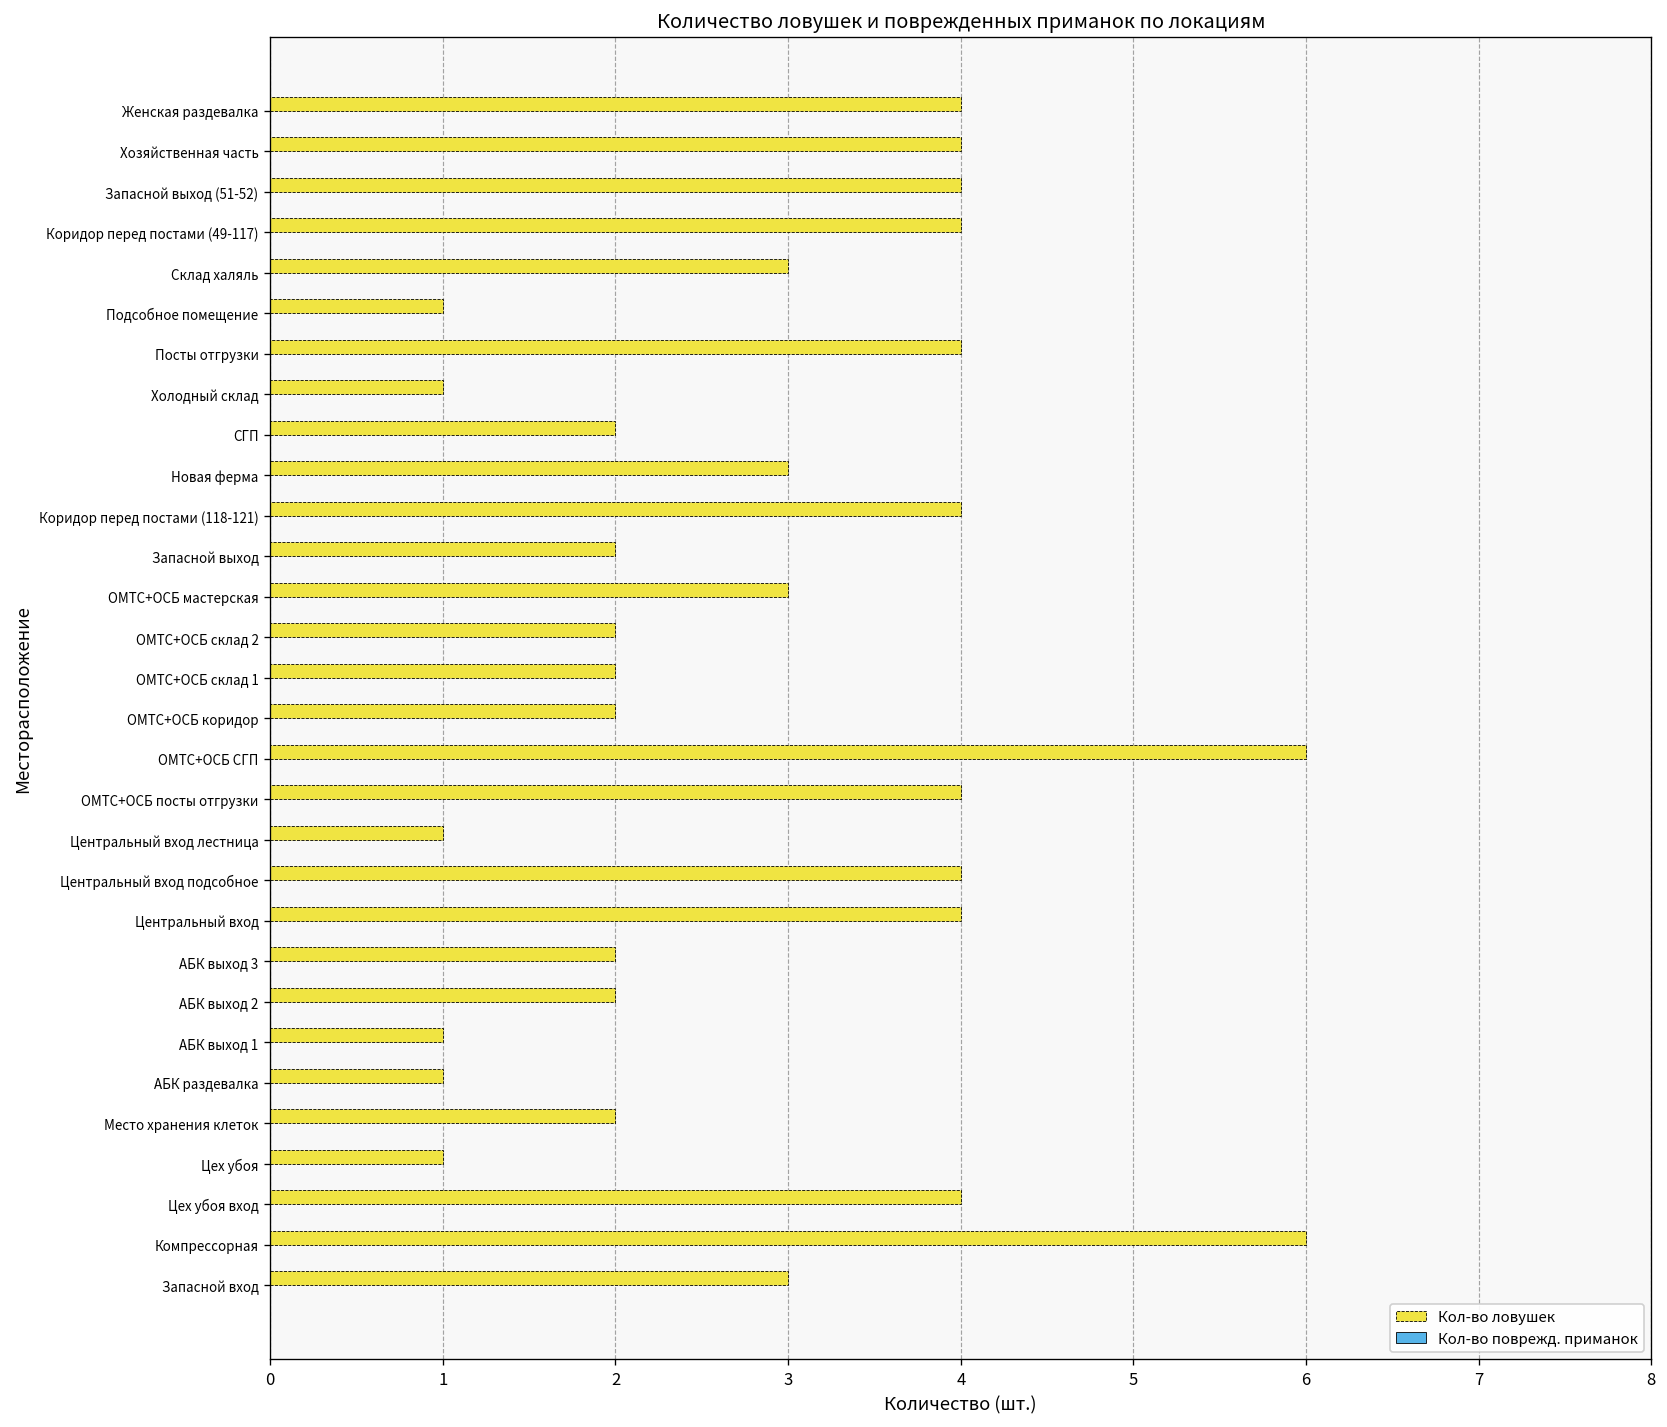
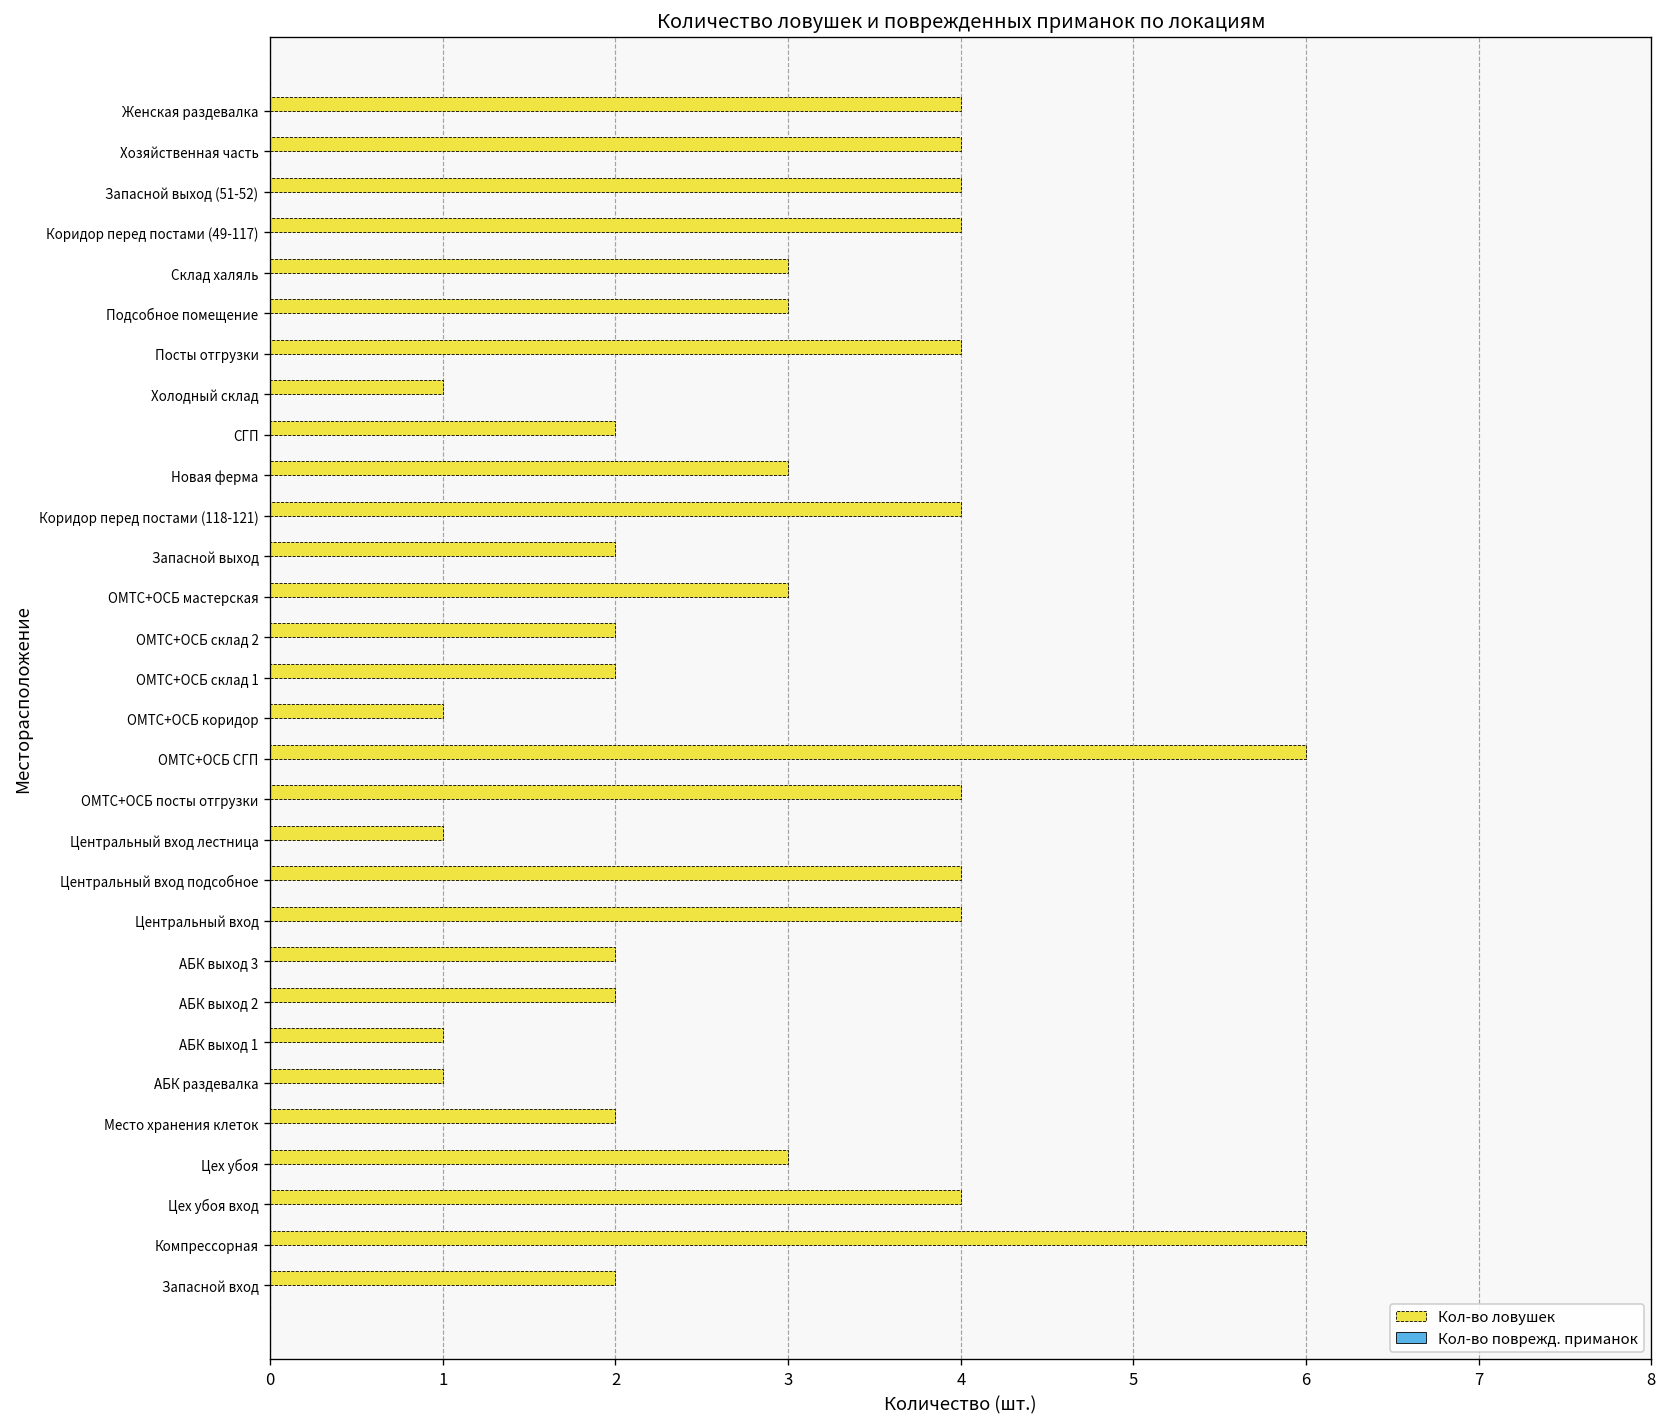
  {
    "Кол-во ловушек": {
      "Женская раздевалка": 4,
      "Хозяйственная часть": 4,
      "Запасной выход (51-52)": 4,
      "Коридор перед постами (49-117)": 4,
      "Склад халяль": 3,
-     "Подсобное помещение": 1,
+     "Подсобное помещение": 3,
      "Посты отгрузки": 4,
      "Холодный склад": 1,
      "СГП": 2,
      "Новая ферма": 3,
      "Коридор перед постами (118-121)": 4,
      "Запасной выход": 2,
      "ОМТС+ОСБ мастерская": 3,
      "ОМТС+ОСБ склад 2": 2,
      "ОМТС+ОСБ склад 1": 2,
-     "ОМТС+ОСБ коридор": 2,
+     "ОМТС+ОСБ коридор": 1,
      "ОМТС+ОСБ СГП": 6,
      "ОМТС+ОСБ посты отгрузки": 4,
      "Центральный вход лестница": 1,
      "Центральный вход подсобное": 4,
      "Центральный вход": 4,
      "АБК выход 3": 2,
      "АБК выход 2": 2,
      "АБК выход 1": 1,
      "АБК раздевалка": 1,
      "Место хранения клеток": 2,
-     "Цех убоя": 1,
+     "Цех убоя": 3,
      "Цех убоя вход": 4,
      "Компрессорная": 6,
-     "Запасной вход": 3
+     "Запасной вход": 2
    },
    "Кол-во поврежд. приманок": {
      "Женская раздевалка": 0,
      "Хозяйственная часть": 0,
      "Запасной выход (51-52)": 0,
      "Коридор перед постами (49-117)": 0,
      "Склад халяль": 0,
      "Подсобное помещение": 0,
      "Посты отгрузки": 0,
      "Холодный склад": 0,
      "СГП": 0,
      "Новая ферма": 0,
      "Коридор перед постами (118-121)": 0,
      "Запасной выход": 0,
      "ОМТС+ОСБ мастерская": 0,
      "ОМТС+ОСБ склад 2": 0,
      "ОМТС+ОСБ склад 1": 0,
      "ОМТС+ОСБ коридор": 0,
      "ОМТС+ОСБ СГП": 0,
      "ОМТС+ОСБ посты отгрузки": 0,
      "Центральный вход лестница": 0,
      "Центральный вход подсобное": 0,
      "Центральный вход": 0,
      "АБК выход 3": 0,
      "АБК выход 2": 0,
      "АБК выход 1": 0,
      "АБК раздевалка": 0,
      "Место хранения клеток": 0,
      "Цех убоя": 0,
      "Цех убоя вход": 0,
      "Компрессорная": 0,
      "Запасной вход": 0
    }
  }
